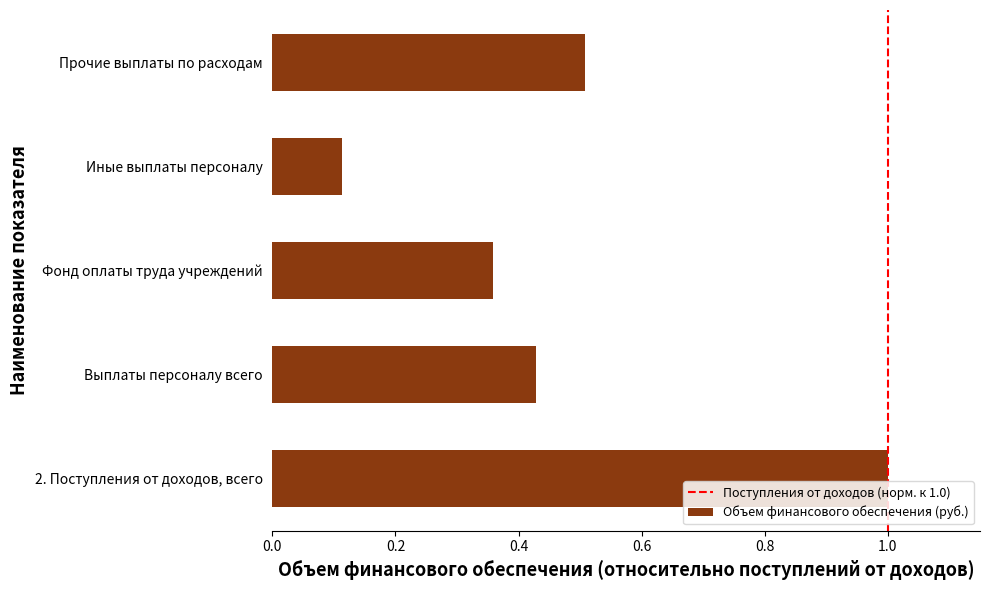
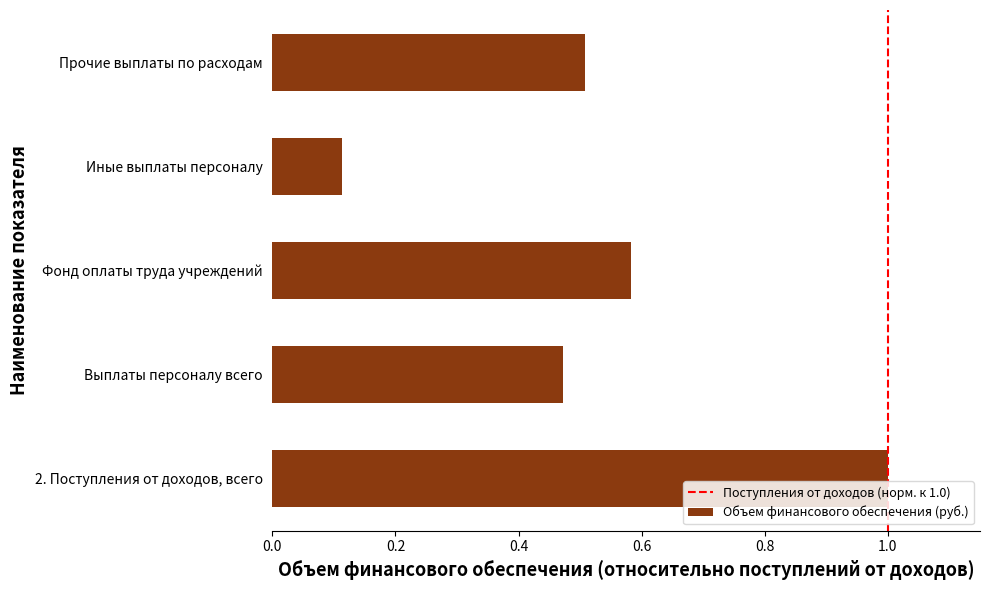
  {
    "Прочие выплаты по расходам": 0.51,
    "Иные выплаты персоналу": 0.11,
-   "Фонд оплаты труда учреждений": 0.36,
-   "Выплаты персоналу всего": 0.43,
+   "Фонд оплаты труда учреждений": 0.58,
+   "Выплаты персоналу всего": 0.47,
    "2. Поступления от доходов, всего": 1.00
  }
